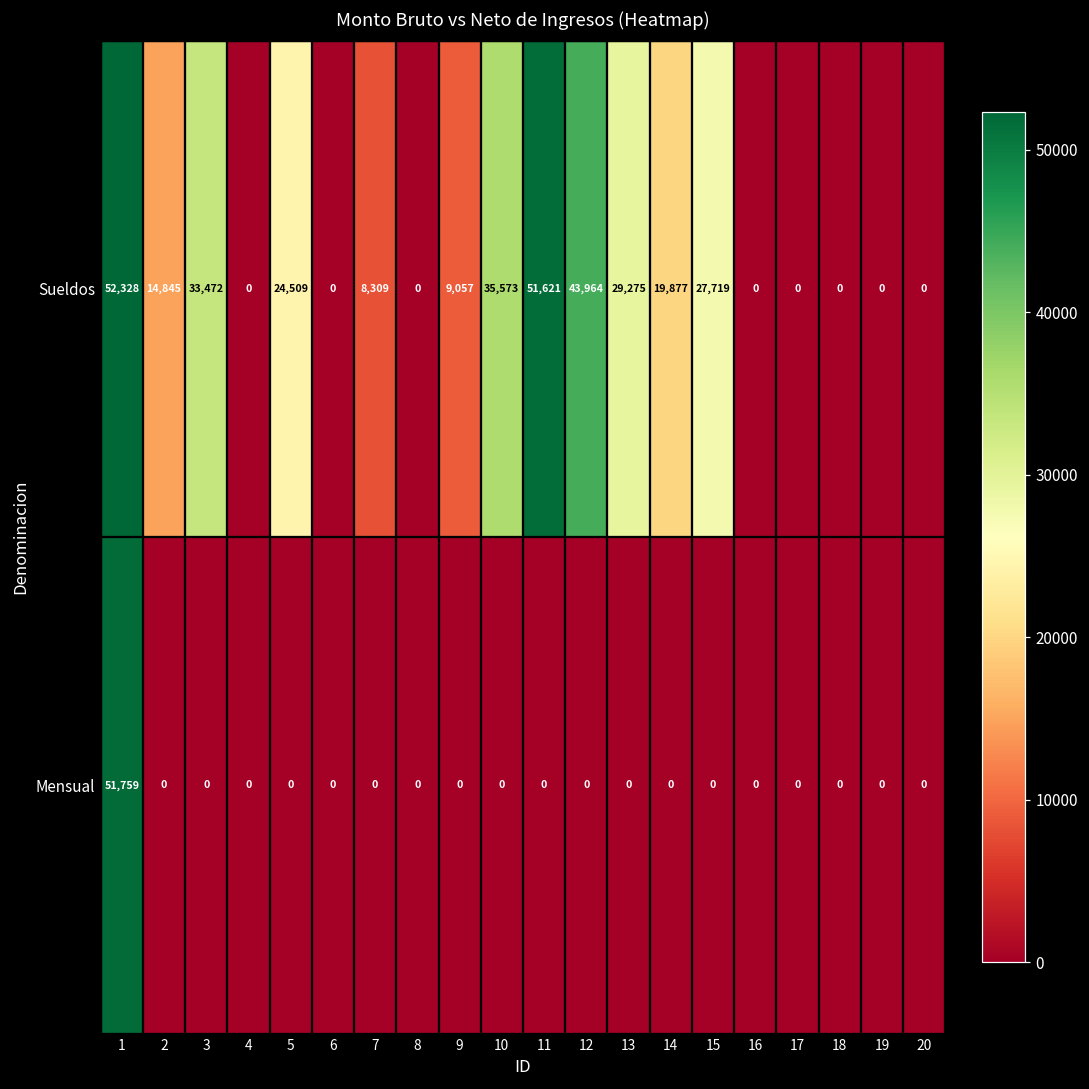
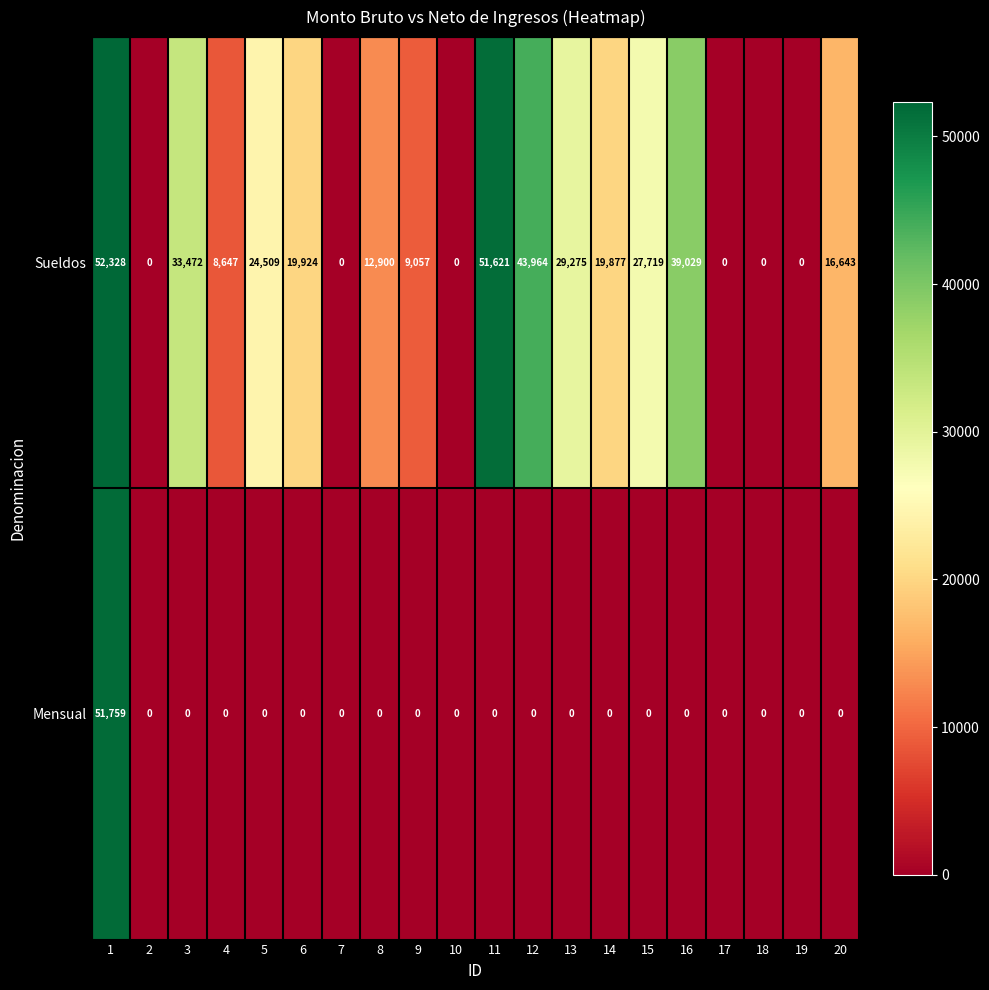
  {
    "Sueldos": {
      "1": "52,328",
-     "2": "14,845",
+     "2": "0",
      "3": "33,472",
-     "4": "0",
+     "4": "8,647",
      "5": "24,509",
-     "6": "0",
-     "7": "8,309",
-     "8": "0",
+     "6": "19,924",
+     "7": "0",
+     "8": "12,900",
      "9": "9,057",
-     "10": "35,573",
+     "10": "0",
      "11": "51,621",
      "12": "43,964",
      "13": "29,275",
      "14": "19,877",
      "15": "27,719",
-     "16": "0",
+     "16": "39,029",
      "17": "0",
      "18": "0",
      "19": "0",
-     "20": "0"
+     "20": "16,643"
    },
    "Mensual": {
      "1": "51,759",
      "2": "0",
      "3": "0",
      "4": "0",
      "5": "0",
      "6": "0",
      "7": "0",
      "8": "0",
      "9": "0",
      "10": "0",
      "11": "0",
      "12": "0",
      "13": "0",
      "14": "0",
      "15": "0",
      "16": "0",
      "17": "0",
      "18": "0",
      "19": "0",
      "20": "0"
    }
  }
